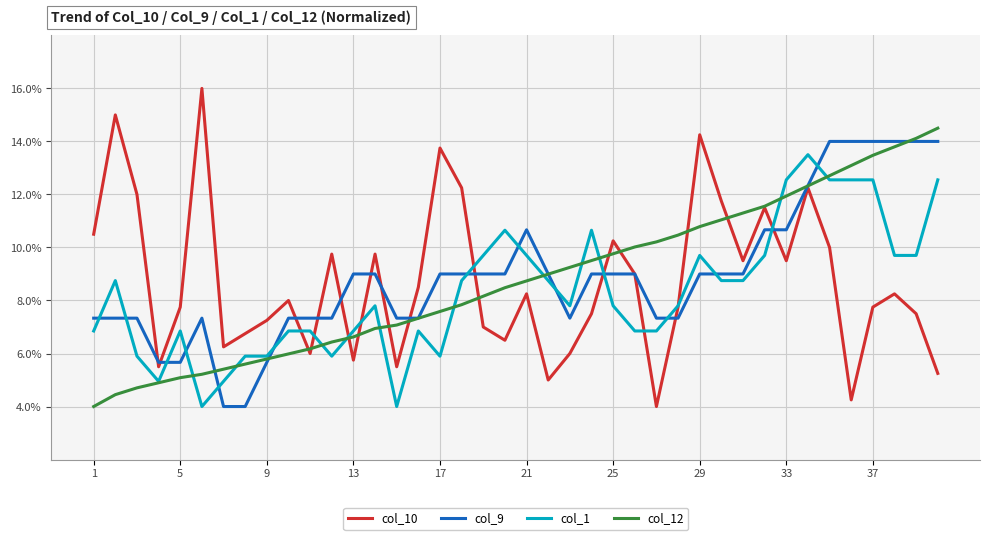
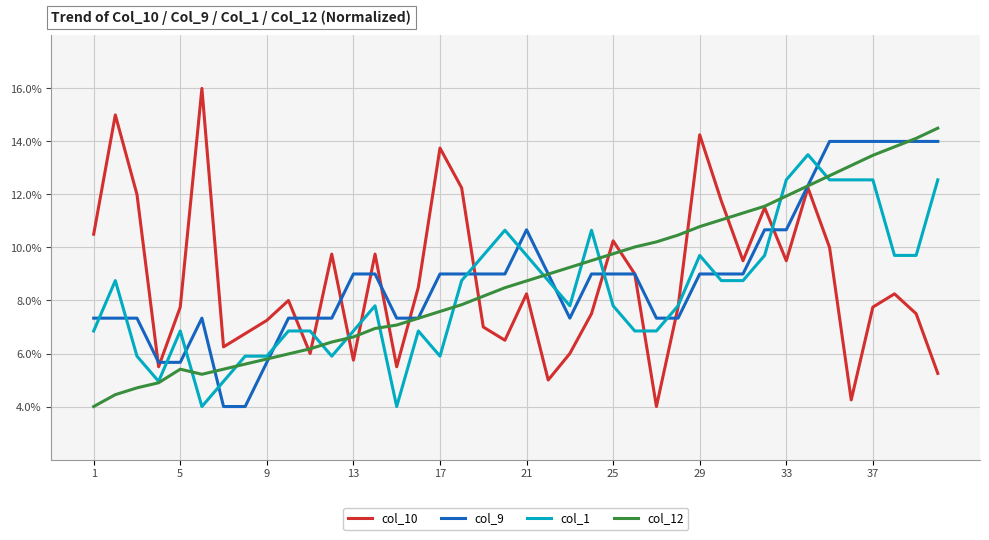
  {
    "col_10": {
      "1": "10.5%",
      "5": "7.8%",
      "9": "7.3%",
      "13": "5.8%",
      "17": "13.8%",
      "21": "8.3%",
      "25": "10.3%",
      "29": "14.3%",
      "33": "9.5%",
      "37": "7.8%"
    },
    "col_9": {
      "1": "7.3%",
      "5": "5.7%",
      "9": "5.7%",
      "13": "9.0%",
      "17": "9.0%",
      "21": "10.7%",
      "25": "9.0%",
      "29": "9.0%",
      "33": "10.7%",
      "37": "14.0%"
    },
    "col_1": {
      "1": "6.9%",
      "5": "6.9%",
      "9": "5.9%",
      "13": "6.9%",
      "17": "5.9%",
      "21": "9.7%",
      "25": "7.8%",
      "29": "9.7%",
      "33": "12.6%",
      "37": "12.6%"
    },
    "col_12": {
      "1": "4.0%",
-     "5": "5.1%",
+     "5": "5.4%",
      "9": "5.8%",
      "13": "6.6%",
      "17": "7.6%",
      "21": "8.7%",
      "25": "9.8%",
      "29": "10.8%",
      "33": "11.9%",
      "37": "13.5%"
    }
  }
